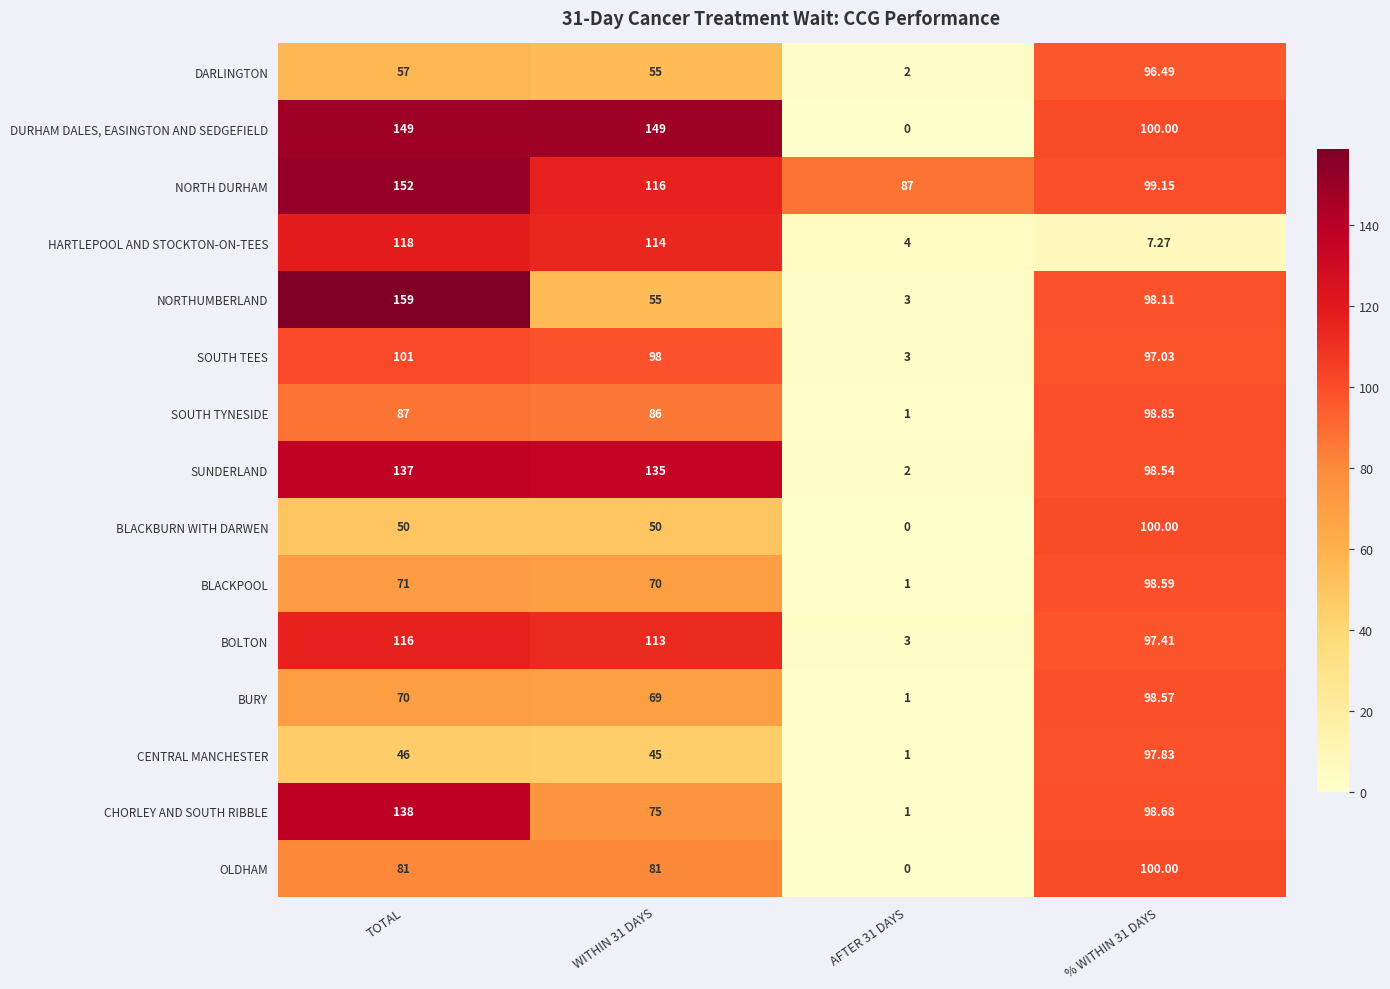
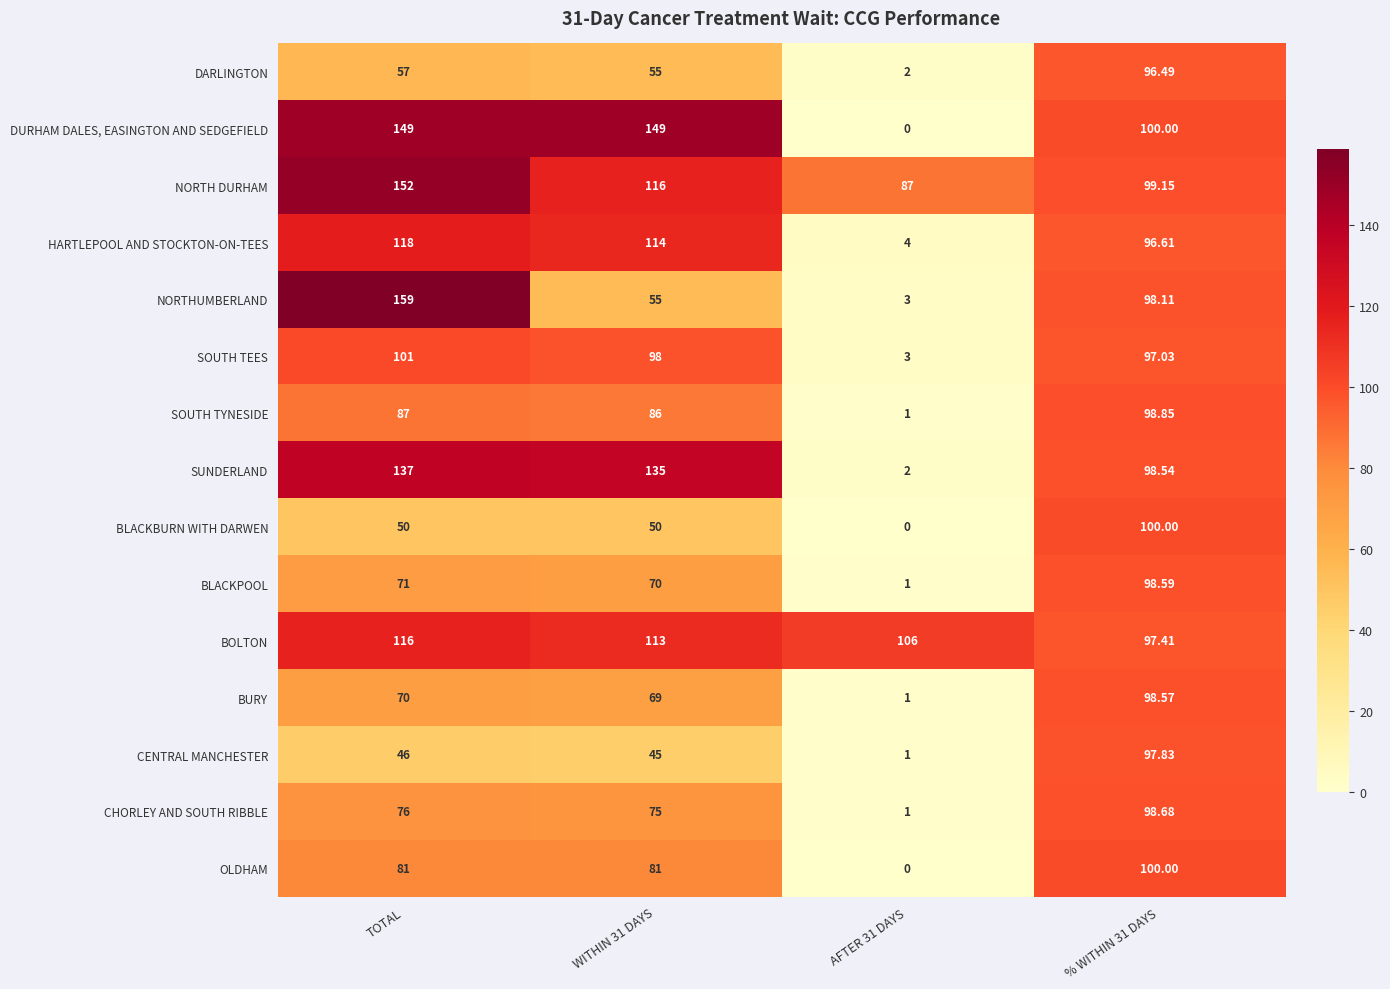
  {
    "DARLINGTON": {
      "TOTAL": 57,
      "WITHIN 31 DAYS": 55,
      "AFTER 31 DAYS": 2,
      "% WITHIN 31 DAYS": 96.49
    },
    "DURHAM DALES, EASINGTON AND SEDGEFIELD": {
      "TOTAL": 149,
      "WITHIN 31 DAYS": 149,
      "AFTER 31 DAYS": 0,
      "% WITHIN 31 DAYS": 100.00
    },
    "NORTH DURHAM": {
      "TOTAL": 152,
      "WITHIN 31 DAYS": 116,
      "AFTER 31 DAYS": 87,
      "% WITHIN 31 DAYS": 99.15
    },
    "HARTLEPOOL AND STOCKTON-ON-TEES": {
      "TOTAL": 118,
      "WITHIN 31 DAYS": 114,
      "AFTER 31 DAYS": 4,
-     "% WITHIN 31 DAYS": 7.27
+     "% WITHIN 31 DAYS": 96.61
    },
    "NORTHUMBERLAND": {
      "TOTAL": 159,
      "WITHIN 31 DAYS": 55,
      "AFTER 31 DAYS": 3,
      "% WITHIN 31 DAYS": 98.11
    },
    "SOUTH TEES": {
      "TOTAL": 101,
      "WITHIN 31 DAYS": 98,
      "AFTER 31 DAYS": 3,
      "% WITHIN 31 DAYS": 97.03
    },
    "SOUTH TYNESIDE": {
      "TOTAL": 87,
      "WITHIN 31 DAYS": 86,
      "AFTER 31 DAYS": 1,
      "% WITHIN 31 DAYS": 98.85
    },
    "SUNDERLAND": {
      "TOTAL": 137,
      "WITHIN 31 DAYS": 135,
      "AFTER 31 DAYS": 2,
      "% WITHIN 31 DAYS": 98.54
    },
    "BLACKBURN WITH DARWEN": {
      "TOTAL": 50,
      "WITHIN 31 DAYS": 50,
      "AFTER 31 DAYS": 0,
      "% WITHIN 31 DAYS": 100.00
    },
    "BLACKPOOL": {
      "TOTAL": 71,
      "WITHIN 31 DAYS": 70,
      "AFTER 31 DAYS": 1,
      "% WITHIN 31 DAYS": 98.59
    },
    "BOLTON": {
      "TOTAL": 116,
      "WITHIN 31 DAYS": 113,
-     "AFTER 31 DAYS": 3,
+     "AFTER 31 DAYS": 106,
      "% WITHIN 31 DAYS": 97.41
    },
    "BURY": {
      "TOTAL": 70,
      "WITHIN 31 DAYS": 69,
      "AFTER 31 DAYS": 1,
      "% WITHIN 31 DAYS": 98.57
    },
    "CENTRAL MANCHESTER": {
      "TOTAL": 46,
      "WITHIN 31 DAYS": 45,
      "AFTER 31 DAYS": 1,
      "% WITHIN 31 DAYS": 97.83
    },
    "CHORLEY AND SOUTH RIBBLE": {
-     "TOTAL": 138,
+     "TOTAL": 76,
      "WITHIN 31 DAYS": 75,
      "AFTER 31 DAYS": 1,
      "% WITHIN 31 DAYS": 98.68
    },
    "OLDHAM": {
      "TOTAL": 81,
      "WITHIN 31 DAYS": 81,
      "AFTER 31 DAYS": 0,
      "% WITHIN 31 DAYS": 100.00
    }
  }
